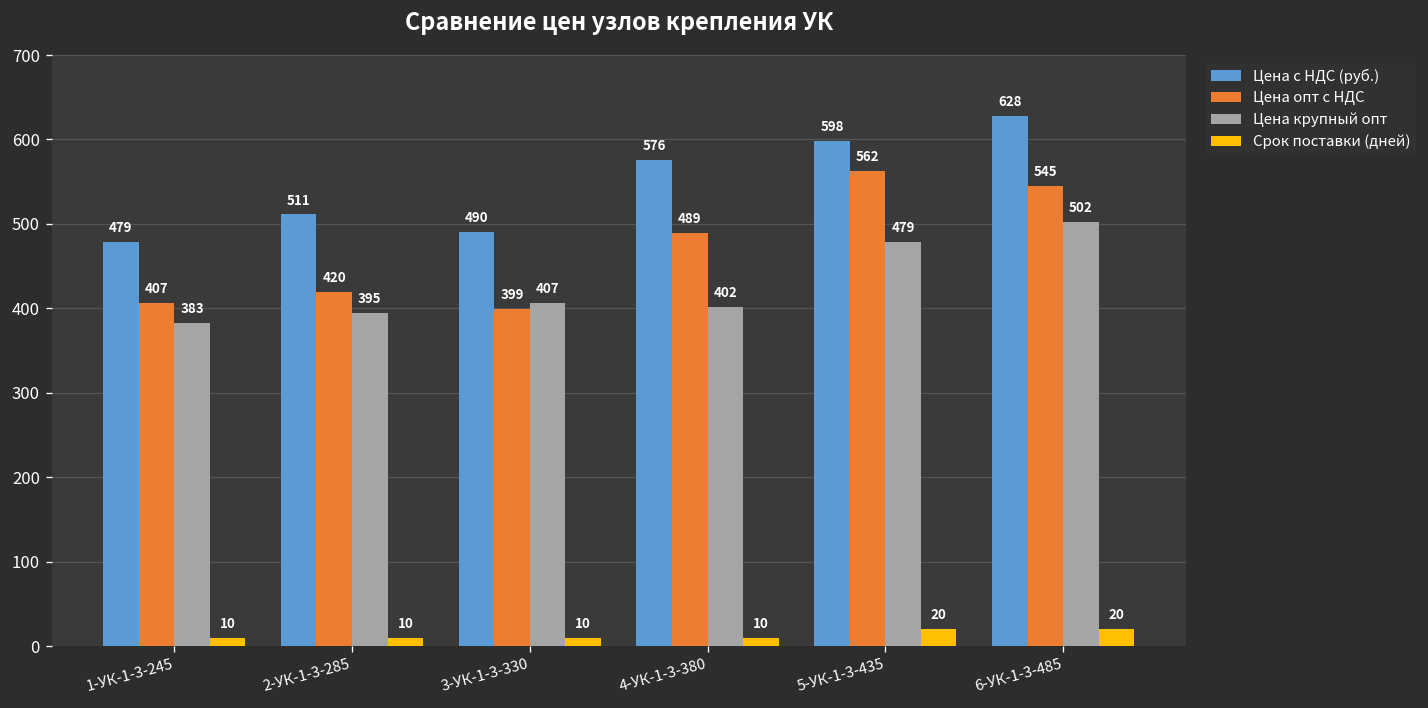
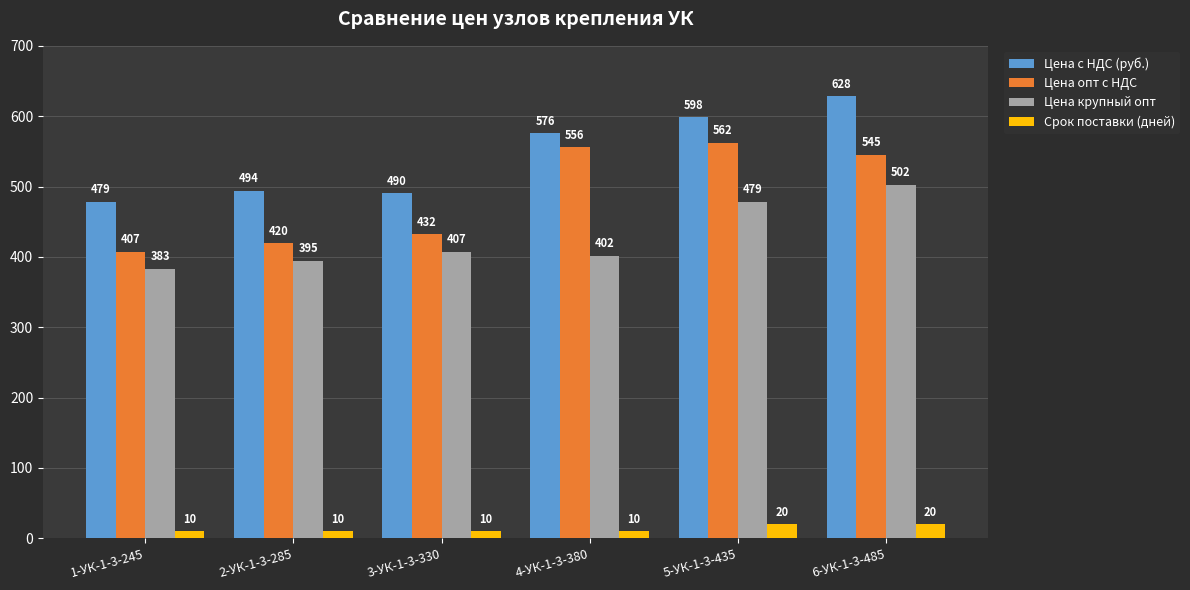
  {
    "Цена с НДС (руб.)": {
      "1-УК-1-3-245": 479,
-     "2-УК-1-3-285": 511,
+     "2-УК-1-3-285": 494,
      "3-УК-1-3-330": 490,
      "4-УК-1-3-380": 576,
      "5-УК-1-3-435": 598,
      "6-УК-1-3-485": 628
    },
    "Цена опт с НДС": {
      "1-УК-1-3-245": 407,
      "2-УК-1-3-285": 420,
-     "3-УК-1-3-330": 399,
-     "4-УК-1-3-380": 489,
+     "3-УК-1-3-330": 432,
+     "4-УК-1-3-380": 556,
      "5-УК-1-3-435": 562,
      "6-УК-1-3-485": 545
    },
    "Цена крупный опт": {
      "1-УК-1-3-245": 383,
      "2-УК-1-3-285": 395,
      "3-УК-1-3-330": 407,
      "4-УК-1-3-380": 402,
      "5-УК-1-3-435": 479,
      "6-УК-1-3-485": 502
    },
    "Срок поставки (дней)": {
      "1-УК-1-3-245": 10,
      "2-УК-1-3-285": 10,
      "3-УК-1-3-330": 10,
      "4-УК-1-3-380": 10,
      "5-УК-1-3-435": 20,
      "6-УК-1-3-485": 20
    }
  }
